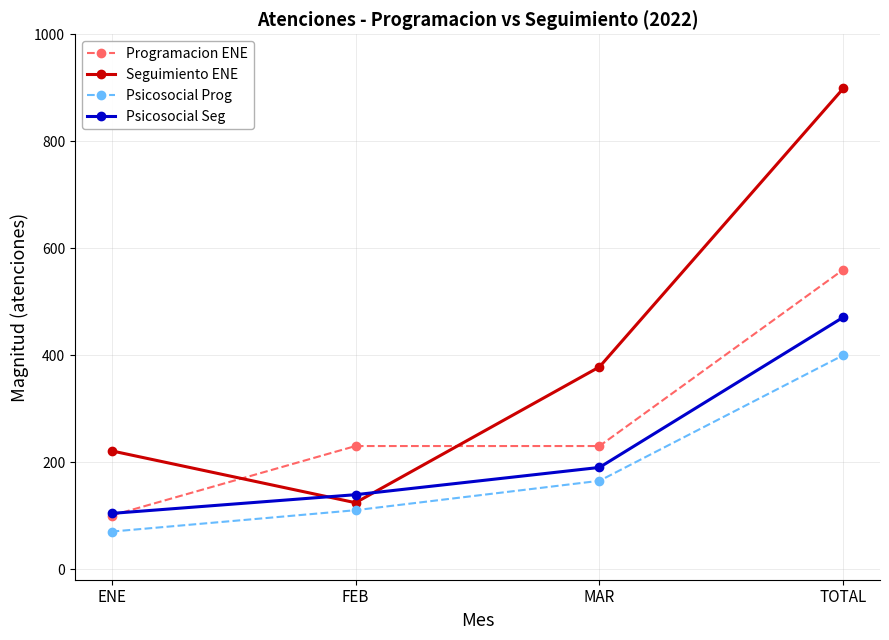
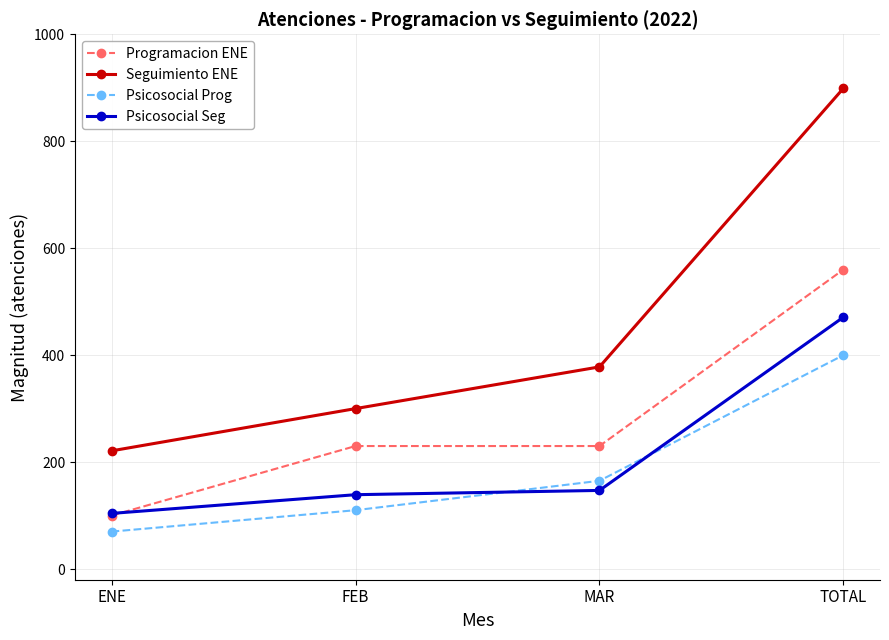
  {
    "Programacion ENE": {
      "FEB": 230,
      "MAR": 230,
      "TOTAL": 560
    },
    "Seguimiento ENE": {
      "ENE": 220,
-     "FEB": 120,
+     "FEB": 300,
      "MAR": 380,
      "TOTAL": 900
    },
    "Psicosocial Prog": {
      "ENE": 70,
      "FEB": 110,
      "MAR": 170,
      "TOTAL": 400
    },
    "Psicosocial Seg": {
      "FEB": 140,
-     "MAR": 190,
+     "MAR": 150,
      "TOTAL": 470
    }
  }
